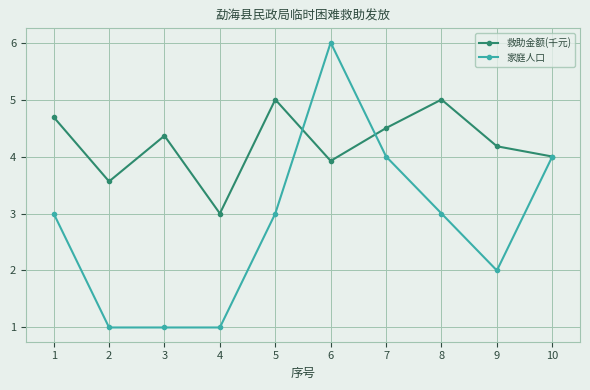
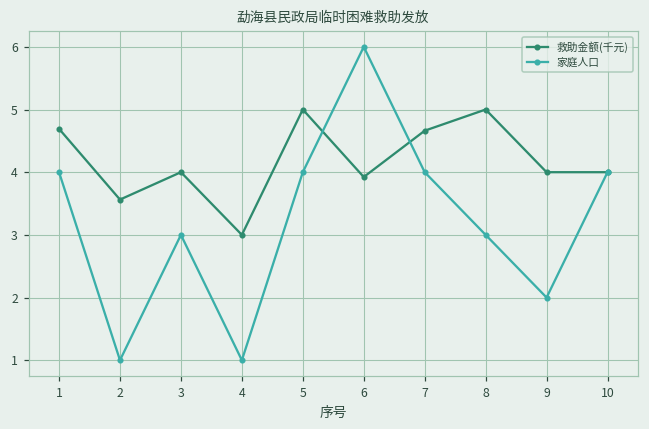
  {
    "救助金额(千元)": {
      "1": 4.7,
      "2": 3.6,
-     "3": 4.4,
+     "3": 4.0,
      "4": 3.0,
      "5": 5.0,
      "6": 3.9,
-     "7": 4.5,
+     "7": 4.7,
      "8": 5.0,
-     "9": 4.2
+     "9": 4.0
    },
    "家庭人口": {
-     "1": 3,
+     "1": 4,
      "2": 1,
-     "3": 1,
+     "3": 3,
      "4": 1,
-     "5": 3,
+     "5": 4,
      "6": 6,
      "7": 4,
      "8": 3,
      "9": 2
    }
  }
